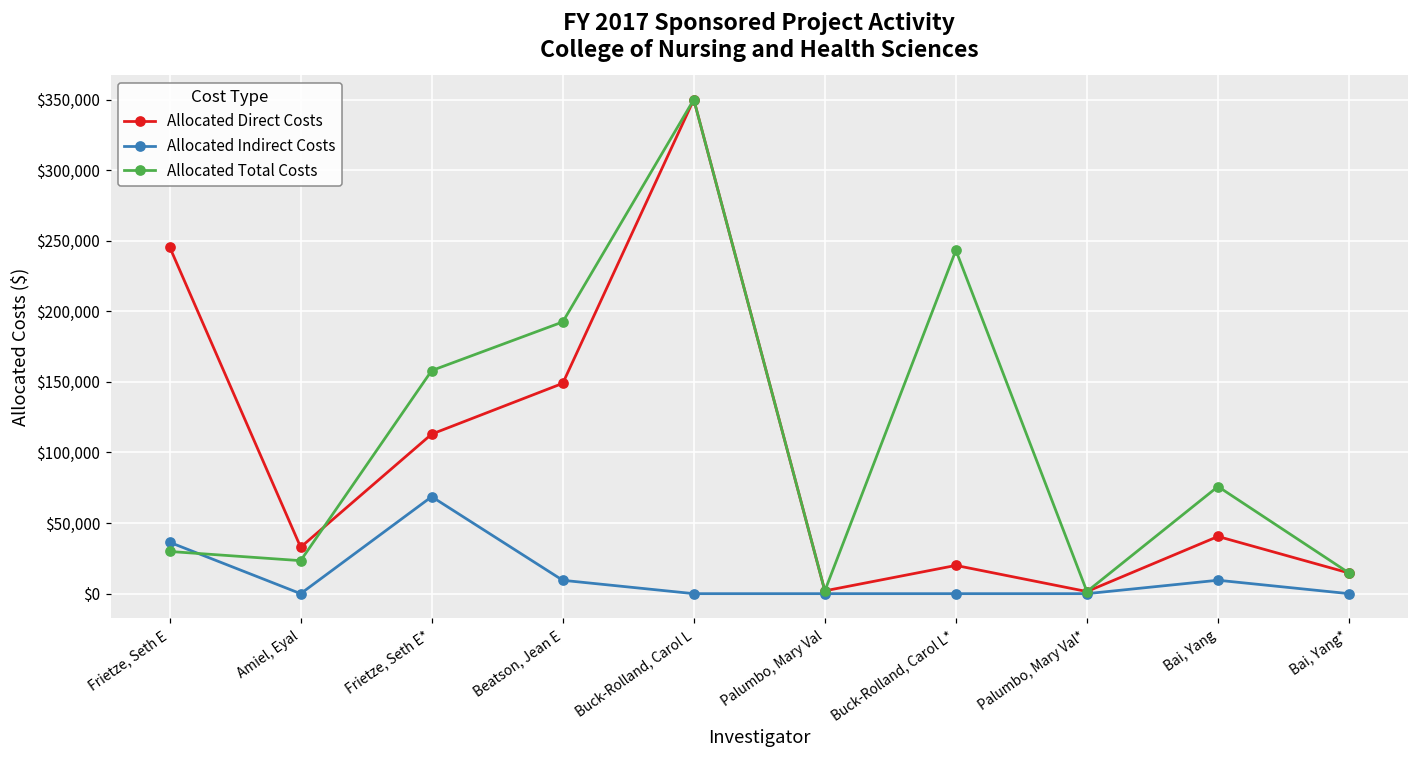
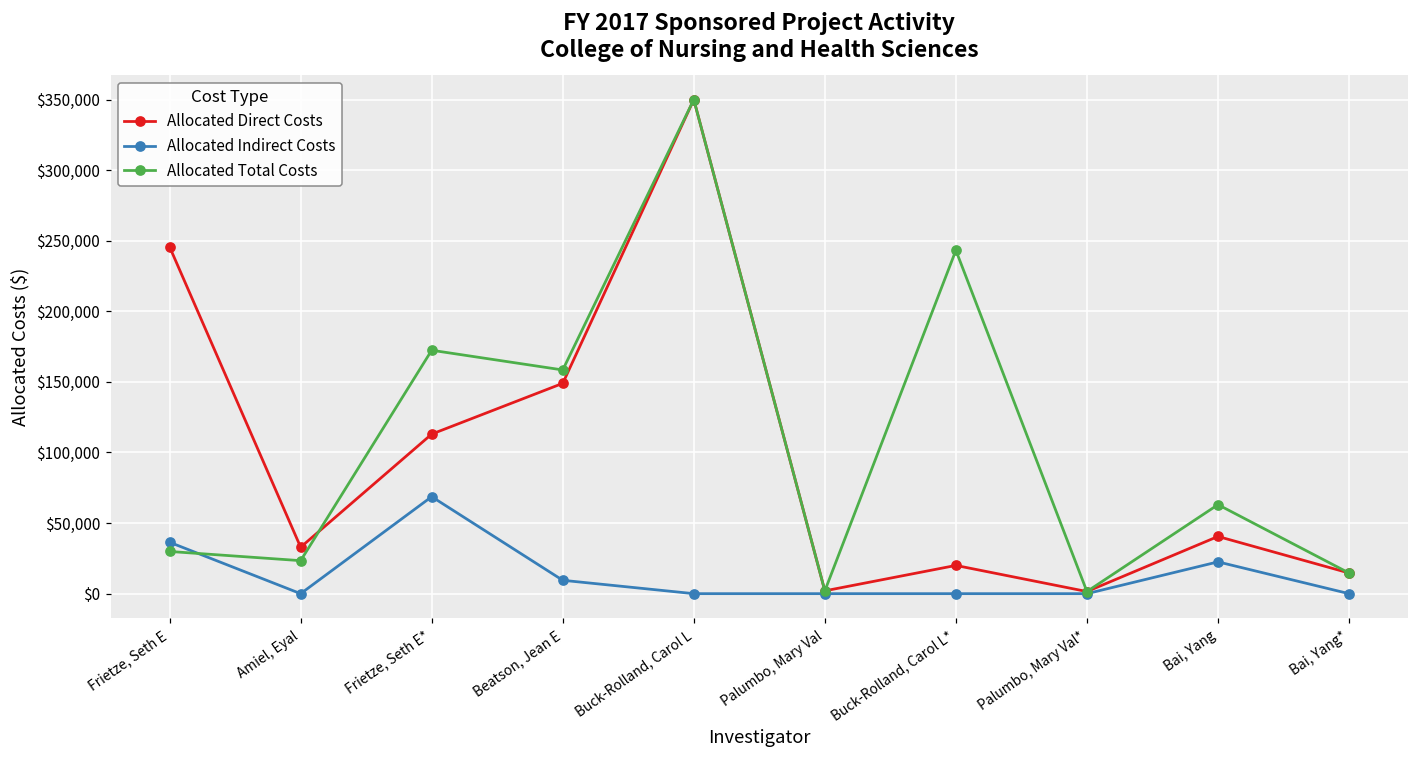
  {
    "Allocated Direct Costs": {
      "Frietze, Seth E": "$246,000",
      "Amiel, Eyal": "$33,000",
      "Frietze, Seth E*": "$113,000",
      "Beatson, Jean E": "$149,000",
      "Buck-Rolland, Carol L*": "$20,000",
      "Bai, Yang": "$41,000"
    },
    "Allocated Indirect Costs": {
      "Frietze, Seth E": "$36,000",
      "Amiel, Eyal": "$0",
      "Frietze, Seth E*": "$69,000",
      "Beatson, Jean E": "$9,000",
      "Buck-Rolland, Carol L": "$0",
      "Palumbo, Mary Val": "$0",
      "Buck-Rolland, Carol L*": "$0",
-     "Bai, Yang": "$10,000",
+     "Bai, Yang": "$23,000",
      "Bai, Yang*": "$0"
    },
    "Allocated Total Costs": {
      "Frietze, Seth E": "$30,000",
      "Amiel, Eyal": "$23,000",
-     "Frietze, Seth E*": "$158,000",
-     "Beatson, Jean E": "$192,000",
+     "Frietze, Seth E*": "$172,000",
+     "Beatson, Jean E": "$158,000",
      "Buck-Rolland, Carol L*": "$243,000",
-     "Bai, Yang": "$76,000"
+     "Bai, Yang": "$63,000"
    }
  }
